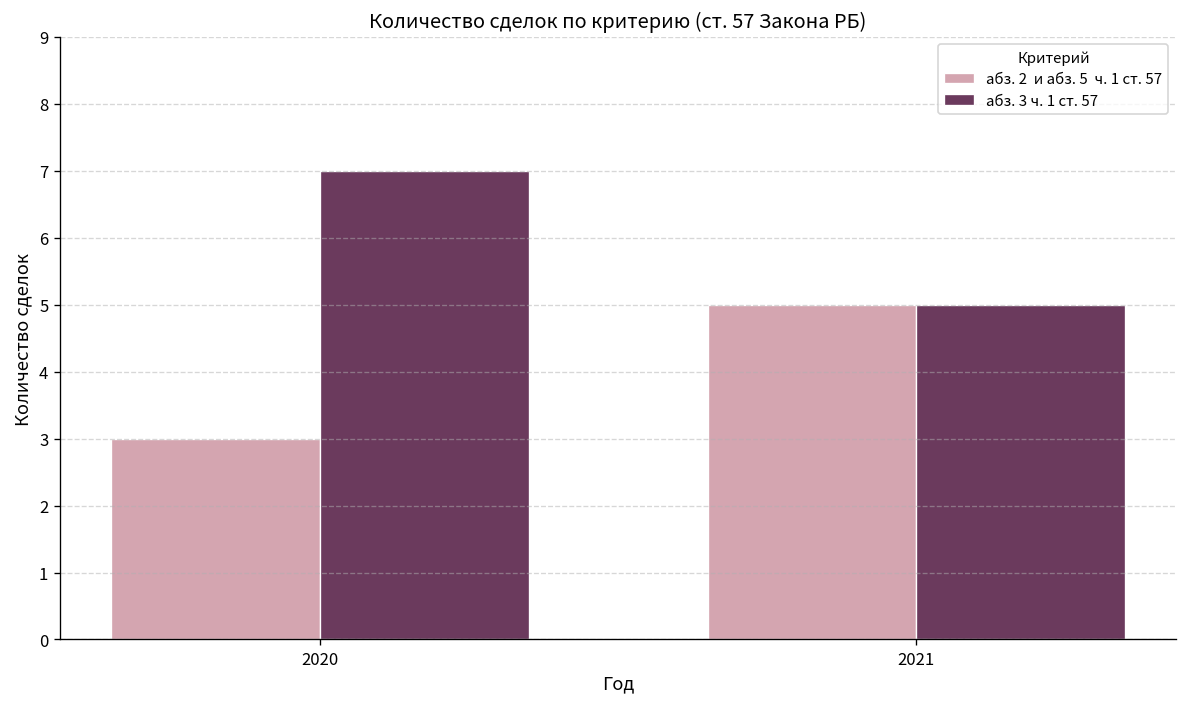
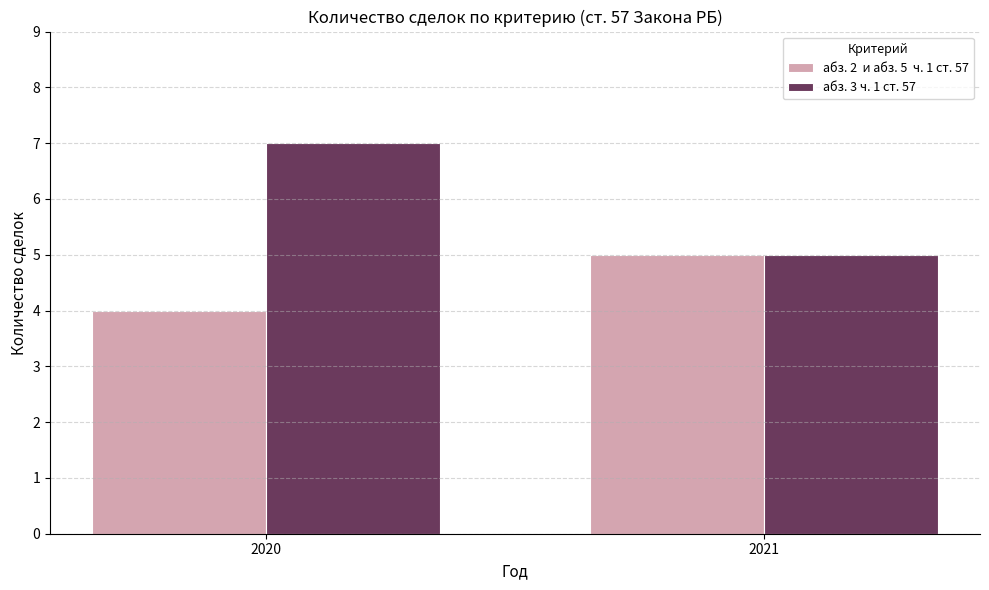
  {
    "абз. 2 и абз. 5 ч. 1 ст. 57": {
-     "2020": 3,
+     "2020": 4,
      "2021": 5
    },
    "абз. 3 ч. 1 ст. 57": {
      "2020": 7,
      "2021": 5
    }
  }
